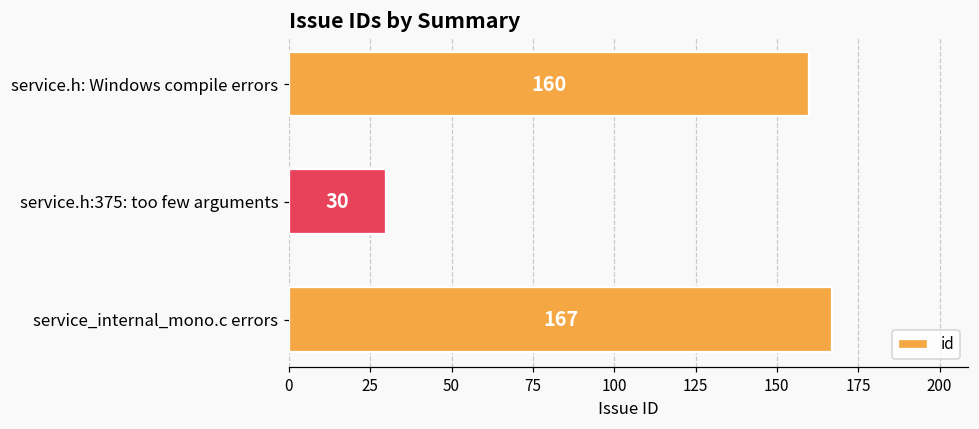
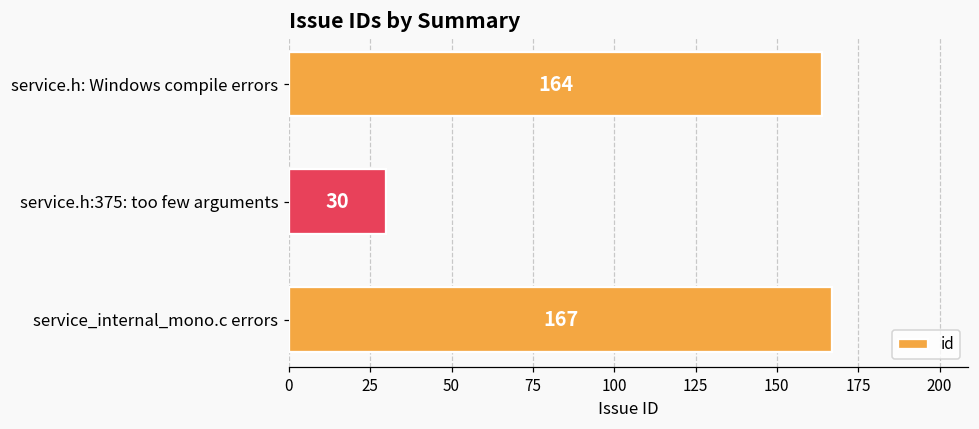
  {
-   "service.h: Windows compile errors": 160,
+   "service.h: Windows compile errors": 164,
    "service.h:375: too few arguments": 30,
    "service_internal_mono.c errors": 167
  }
